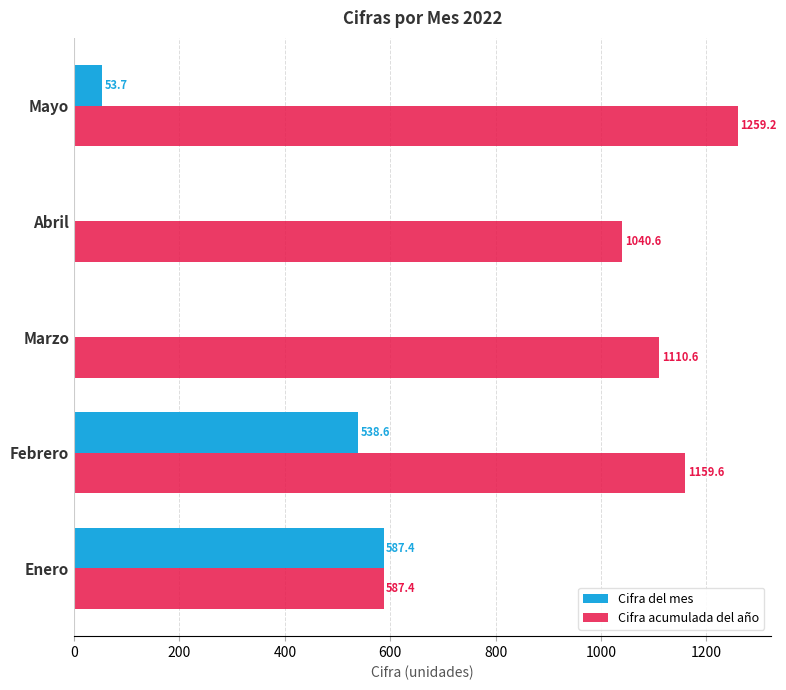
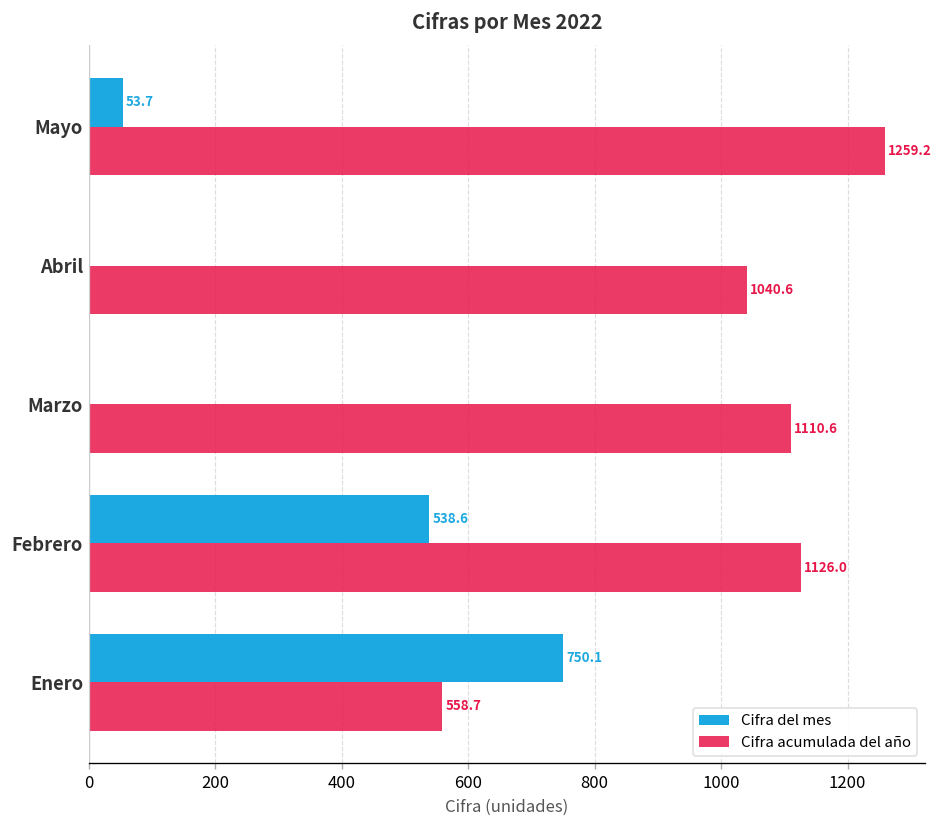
  {
    "Cifra del mes": {
      "Mayo": 53.7,
      "Febrero": 538.6,
-     "Enero": 587.4
+     "Enero": 750.1
    },
    "Cifra acumulada del año": {
      "Mayo": 1259.2,
      "Abril": 1040.6,
      "Marzo": 1110.6,
-     "Febrero": 1159.6,
-     "Enero": 587.4
+     "Febrero": 1126.0,
+     "Enero": 558.7
    }
  }
